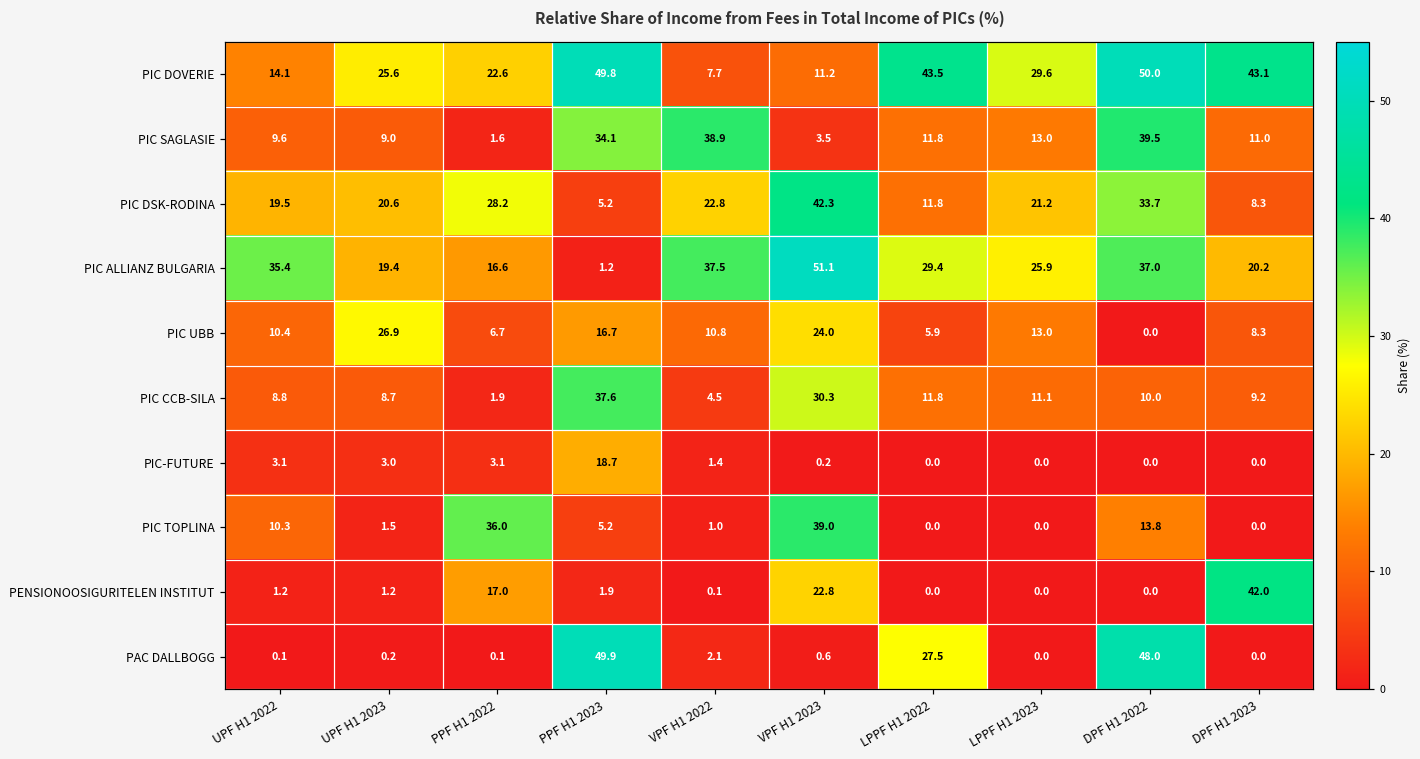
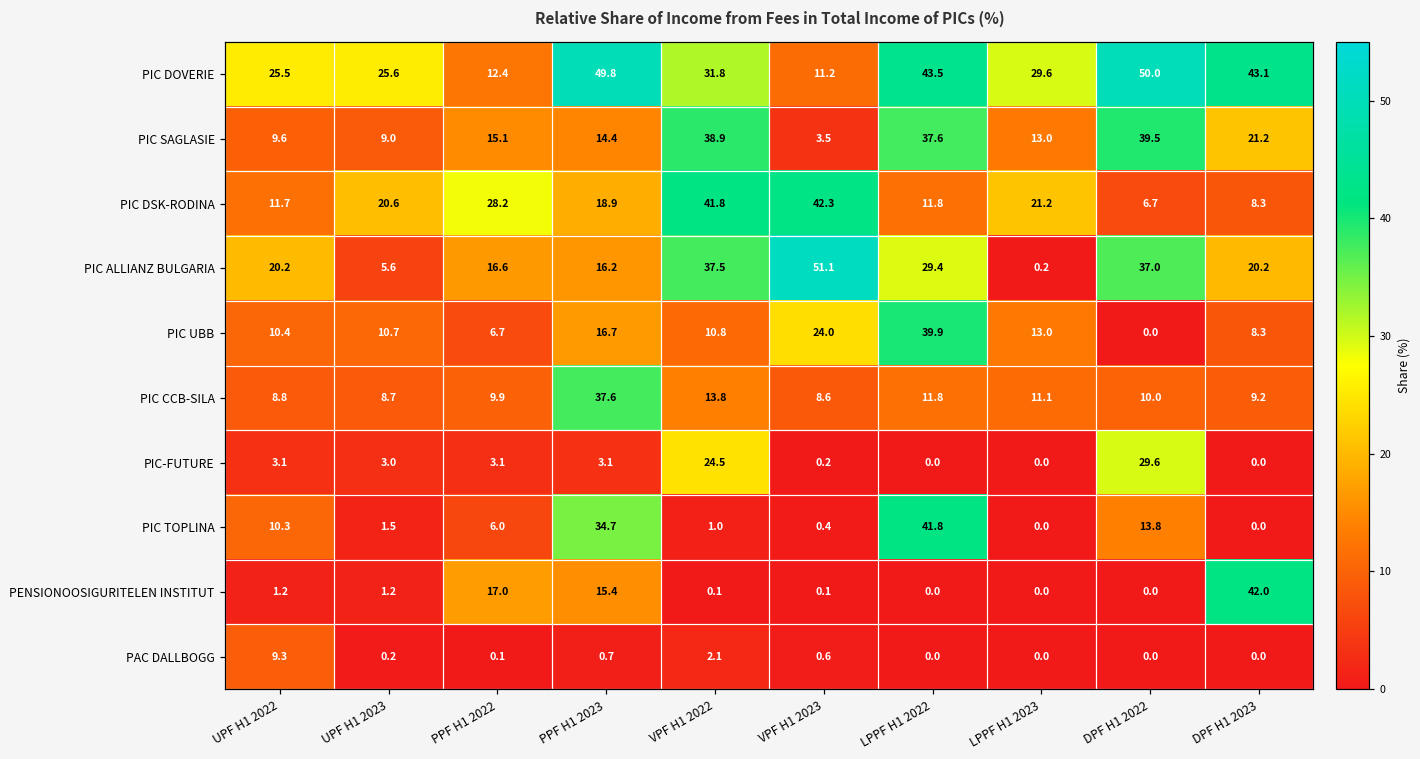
  {
    "PIC DOVERIE": {
-     "UPF H1 2022": 14.1,
+     "UPF H1 2022": 25.5,
      "UPF H1 2023": 25.6,
-     "PPF H1 2022": 22.6,
+     "PPF H1 2022": 12.4,
      "PPF H1 2023": 49.8,
-     "VPF H1 2022": 7.7,
+     "VPF H1 2022": 31.8,
      "VPF H1 2023": 11.2,
      "LPPF H1 2022": 43.5,
      "LPPF H1 2023": 29.6,
      "DPF H1 2022": 50.0,
      "DPF H1 2023": 43.1
    },
    "PIC SAGLASIE": {
      "UPF H1 2022": 9.6,
      "UPF H1 2023": 9.0,
-     "PPF H1 2022": 1.6,
-     "PPF H1 2023": 34.1,
+     "PPF H1 2022": 15.1,
+     "PPF H1 2023": 14.4,
      "VPF H1 2022": 38.9,
      "VPF H1 2023": 3.5,
-     "LPPF H1 2022": 11.8,
+     "LPPF H1 2022": 37.6,
      "LPPF H1 2023": 13.0,
      "DPF H1 2022": 39.5,
-     "DPF H1 2023": 11.0
+     "DPF H1 2023": 21.2
    },
    "PIC DSK-RODINA": {
-     "UPF H1 2022": 19.5,
+     "UPF H1 2022": 11.7,
      "UPF H1 2023": 20.6,
      "PPF H1 2022": 28.2,
-     "PPF H1 2023": 5.2,
-     "VPF H1 2022": 22.8,
+     "PPF H1 2023": 18.9,
+     "VPF H1 2022": 41.8,
      "VPF H1 2023": 42.3,
      "LPPF H1 2022": 11.8,
      "LPPF H1 2023": 21.2,
-     "DPF H1 2022": 33.7,
+     "DPF H1 2022": 6.7,
      "DPF H1 2023": 8.3
    },
    "PIC ALLIANZ BULGARIA": {
-     "UPF H1 2022": 35.4,
-     "UPF H1 2023": 19.4,
+     "UPF H1 2022": 20.2,
+     "UPF H1 2023": 5.6,
      "PPF H1 2022": 16.6,
-     "PPF H1 2023": 1.2,
+     "PPF H1 2023": 16.2,
      "VPF H1 2022": 37.5,
      "VPF H1 2023": 51.1,
      "LPPF H1 2022": 29.4,
-     "LPPF H1 2023": 25.9,
+     "LPPF H1 2023": 0.2,
      "DPF H1 2022": 37.0,
      "DPF H1 2023": 20.2
    },
    "PIC UBB": {
      "UPF H1 2022": 10.4,
-     "UPF H1 2023": 26.9,
+     "UPF H1 2023": 10.7,
      "PPF H1 2022": 6.7,
      "PPF H1 2023": 16.7,
      "VPF H1 2022": 10.8,
      "VPF H1 2023": 24.0,
-     "LPPF H1 2022": 5.9,
+     "LPPF H1 2022": 39.9,
      "LPPF H1 2023": 13.0,
      "DPF H1 2022": 0.0,
      "DPF H1 2023": 8.3
    },
    "PIC CCB-SILA": {
      "UPF H1 2022": 8.8,
      "UPF H1 2023": 8.7,
-     "PPF H1 2022": 1.9,
+     "PPF H1 2022": 9.9,
      "PPF H1 2023": 37.6,
-     "VPF H1 2022": 4.5,
-     "VPF H1 2023": 30.3,
+     "VPF H1 2022": 13.8,
+     "VPF H1 2023": 8.6,
      "LPPF H1 2022": 11.8,
      "LPPF H1 2023": 11.1,
      "DPF H1 2022": 10.0,
      "DPF H1 2023": 9.2
    },
    "PIC-FUTURE": {
      "UPF H1 2022": 3.1,
      "UPF H1 2023": 3.0,
      "PPF H1 2022": 3.1,
-     "PPF H1 2023": 18.7,
-     "VPF H1 2022": 1.4,
+     "PPF H1 2023": 3.1,
+     "VPF H1 2022": 24.5,
      "VPF H1 2023": 0.2,
      "LPPF H1 2022": 0.0,
      "LPPF H1 2023": 0.0,
-     "DPF H1 2022": 0.0,
+     "DPF H1 2022": 29.6,
      "DPF H1 2023": 0.0
    },
    "PIC TOPLINA": {
      "UPF H1 2022": 10.3,
      "UPF H1 2023": 1.5,
-     "PPF H1 2022": 36.0,
-     "PPF H1 2023": 5.2,
+     "PPF H1 2022": 6.0,
+     "PPF H1 2023": 34.7,
      "VPF H1 2022": 1.0,
-     "VPF H1 2023": 39.0,
-     "LPPF H1 2022": 0.0,
+     "VPF H1 2023": 0.4,
+     "LPPF H1 2022": 41.8,
      "LPPF H1 2023": 0.0,
      "DPF H1 2022": 13.8,
      "DPF H1 2023": 0.0
    },
    "PENSIONOOSIGURITELEN INSTITUT": {
      "UPF H1 2022": 1.2,
      "UPF H1 2023": 1.2,
      "PPF H1 2022": 17.0,
-     "PPF H1 2023": 1.9,
+     "PPF H1 2023": 15.4,
      "VPF H1 2022": 0.1,
-     "VPF H1 2023": 22.8,
+     "VPF H1 2023": 0.1,
      "LPPF H1 2022": 0.0,
      "LPPF H1 2023": 0.0,
      "DPF H1 2022": 0.0,
      "DPF H1 2023": 42.0
    },
    "PAC DALLBOGG": {
-     "UPF H1 2022": 0.1,
+     "UPF H1 2022": 9.3,
      "UPF H1 2023": 0.2,
      "PPF H1 2022": 0.1,
-     "PPF H1 2023": 49.9,
+     "PPF H1 2023": 0.7,
      "VPF H1 2022": 2.1,
      "VPF H1 2023": 0.6,
-     "LPPF H1 2022": 27.5,
+     "LPPF H1 2022": 0.0,
      "LPPF H1 2023": 0.0,
-     "DPF H1 2022": 48.0,
+     "DPF H1 2022": 0.0,
      "DPF H1 2023": 0.0
    }
  }
